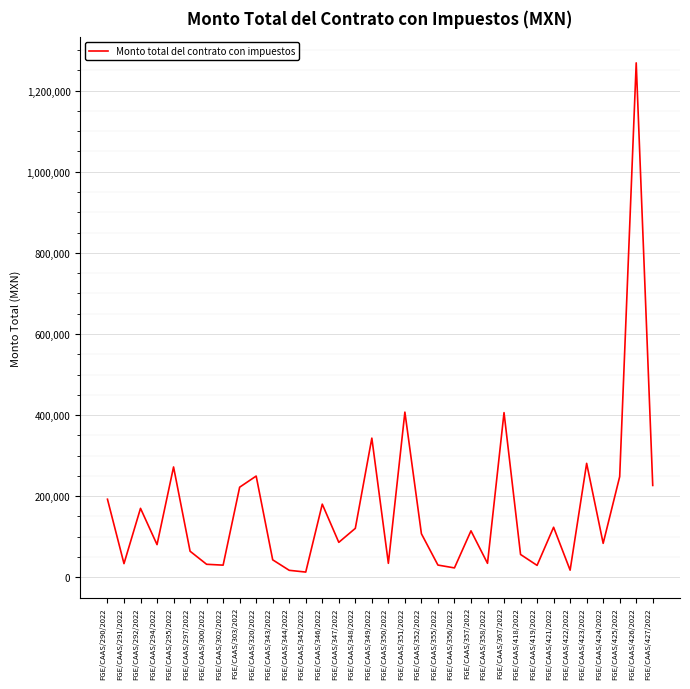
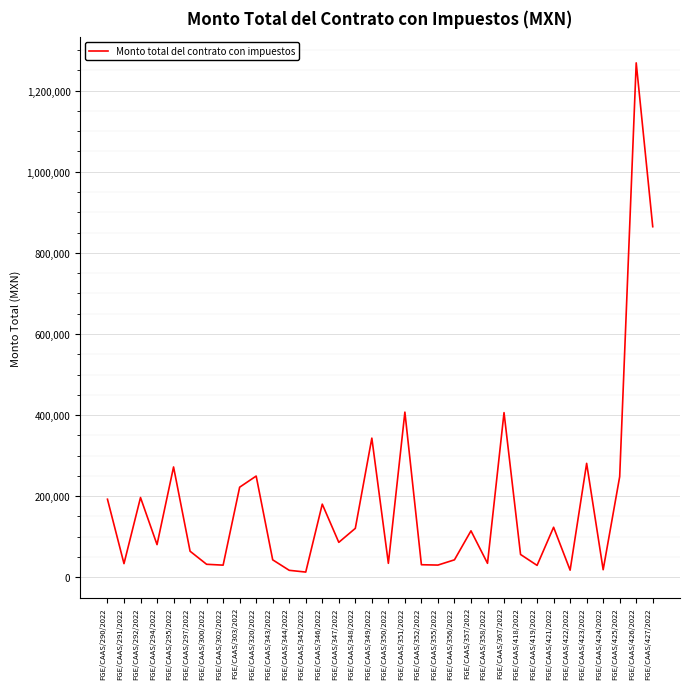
  {
    "FGE/CAAS/290/2022": "190,000",
    "FGE/CAAS/291/2022": "30,000",
-   "FGE/CAAS/292/2022": "170,000",
+   "FGE/CAAS/292/2022": "200,000",
    "FGE/CAAS/294/2022": "80,000",
    "FGE/CAAS/295/2022": "270,000",
    "FGE/CAAS/297/2022": "60,000",
    "FGE/CAAS/300/2022": "30,000",
    "FGE/CAAS/302/2022": "30,000",
    "FGE/CAAS/303/2022": "220,000",
    "FGE/CAAS/320/2022": "250,000",
    "FGE/CAAS/343/2022": "40,000",
    "FGE/CAAS/344/2022": "20,000",
    "FGE/CAAS/345/2022": "10,000",
    "FGE/CAAS/346/2022": "180,000",
    "FGE/CAAS/347/2022": "90,000",
    "FGE/CAAS/348/2022": "120,000",
    "FGE/CAAS/349/2022": "340,000",
    "FGE/CAAS/350/2022": "30,000",
    "FGE/CAAS/351/2022": "410,000",
-   "FGE/CAAS/352/2022": "110,000",
+   "FGE/CAAS/352/2022": "30,000",
    "FGE/CAAS/355/2022": "30,000",
-   "FGE/CAAS/356/2022": "20,000",
+   "FGE/CAAS/356/2022": "40,000",
    "FGE/CAAS/357/2022": "110,000",
    "FGE/CAAS/358/2022": "30,000",
    "FGE/CAAS/367/2022": "410,000",
    "FGE/CAAS/418/2022": "60,000",
    "FGE/CAAS/419/2022": "30,000",
    "FGE/CAAS/421/2022": "120,000",
    "FGE/CAAS/422/2022": "20,000",
    "FGE/CAAS/423/2022": "280,000",
-   "FGE/CAAS/424/2022": "80,000",
+   "FGE/CAAS/424/2022": "20,000",
    "FGE/CAAS/425/2022": "250,000",
    "FGE/CAAS/426/2022": "1,270,000",
-   "FGE/CAAS/427/2022": "230,000"
+   "FGE/CAAS/427/2022": "860,000"
  }
